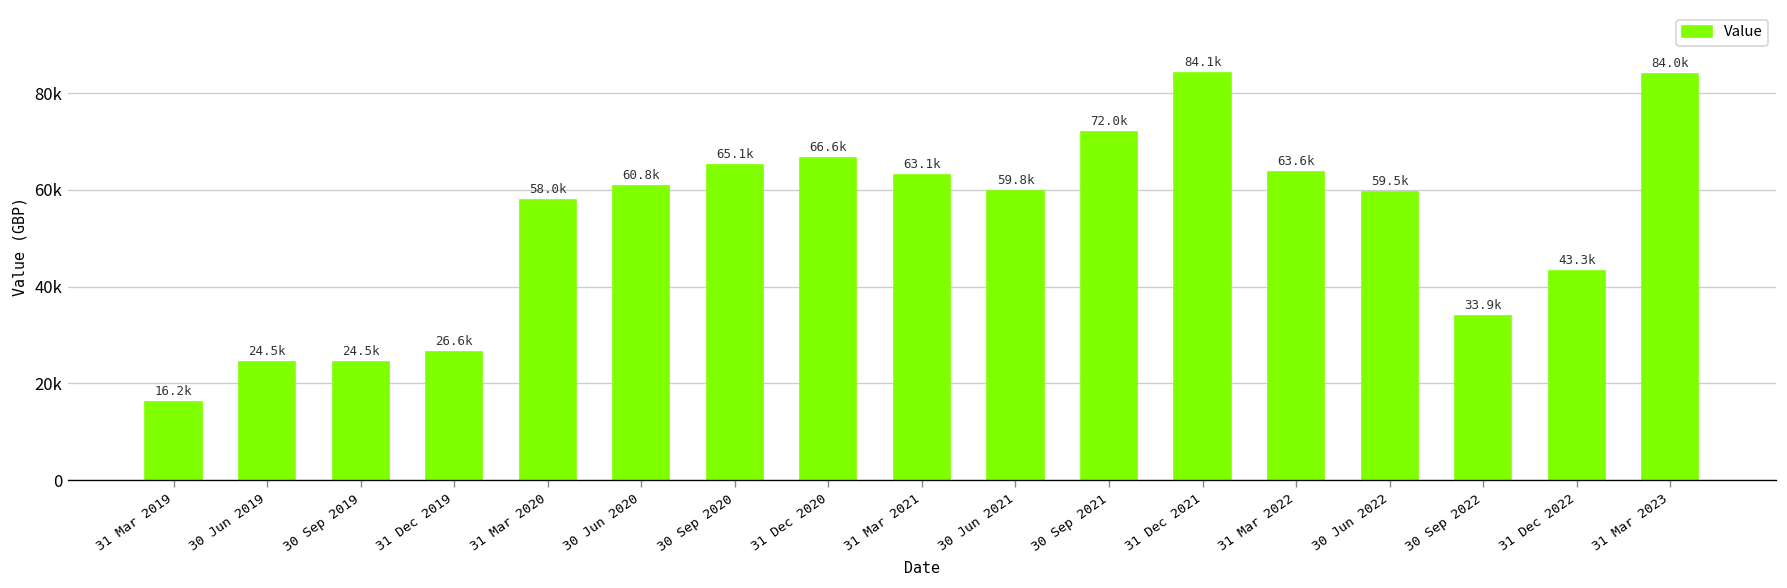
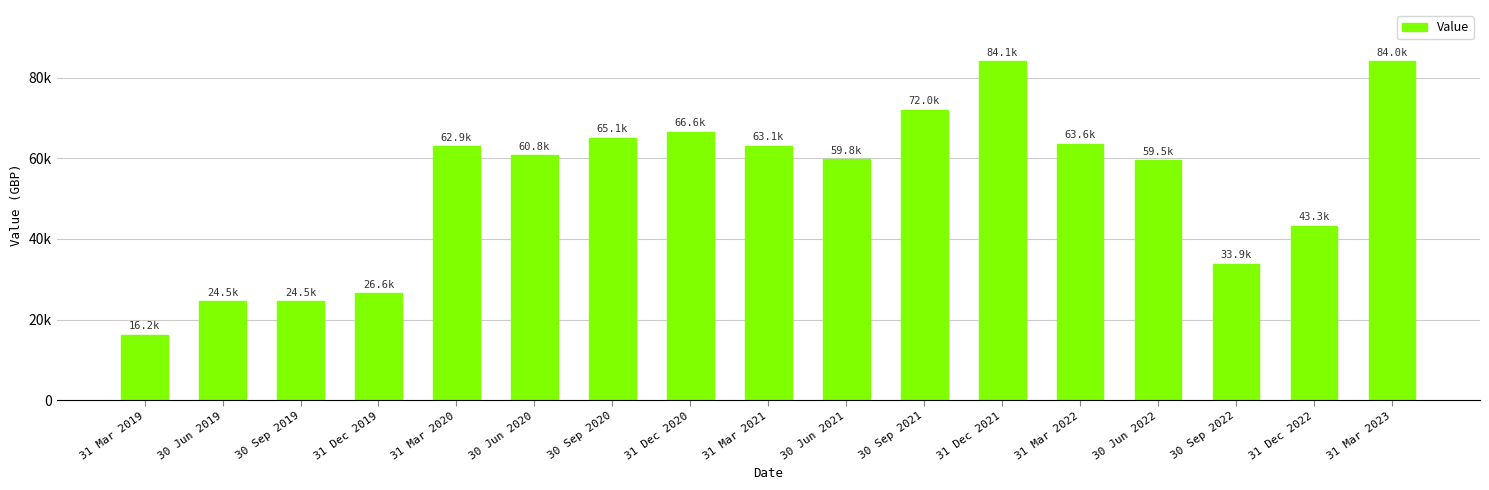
  {
    "31 Mar 2019": "16.2k",
    "30 Jun 2019": "24.5k",
    "30 Sep 2019": "24.5k",
    "31 Dec 2019": "26.6k",
-   "31 Mar 2020": "58.0k",
+   "31 Mar 2020": "62.9k",
    "30 Jun 2020": "60.8k",
    "30 Sep 2020": "65.1k",
    "31 Dec 2020": "66.6k",
    "31 Mar 2021": "63.1k",
    "30 Jun 2021": "59.8k",
    "30 Sep 2021": "72.0k",
    "31 Dec 2021": "84.1k",
    "31 Mar 2022": "63.6k",
    "30 Jun 2022": "59.5k",
    "30 Sep 2022": "33.9k",
    "31 Dec 2022": "43.3k",
    "31 Mar 2023": "84.0k"
  }
